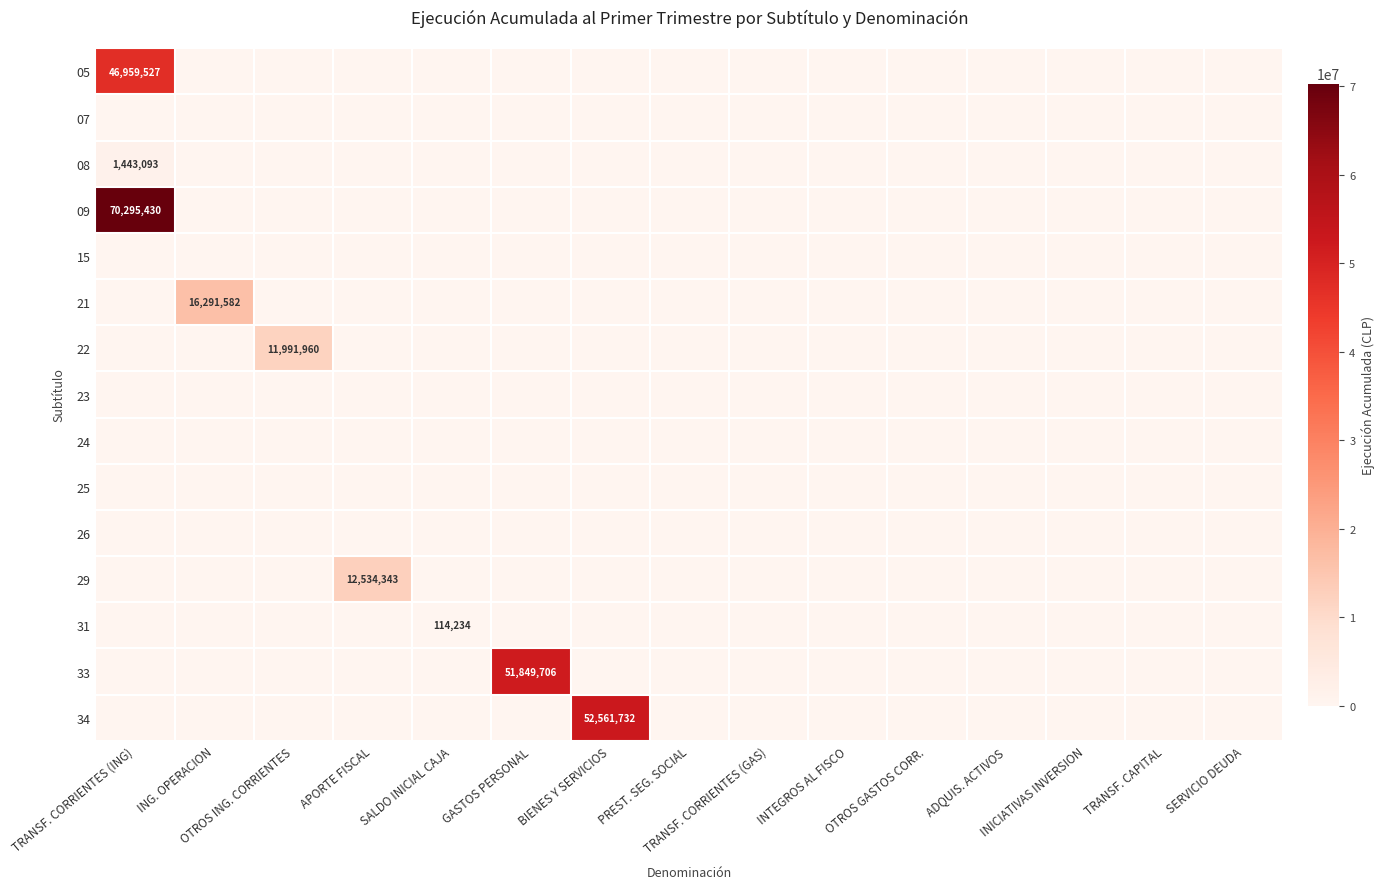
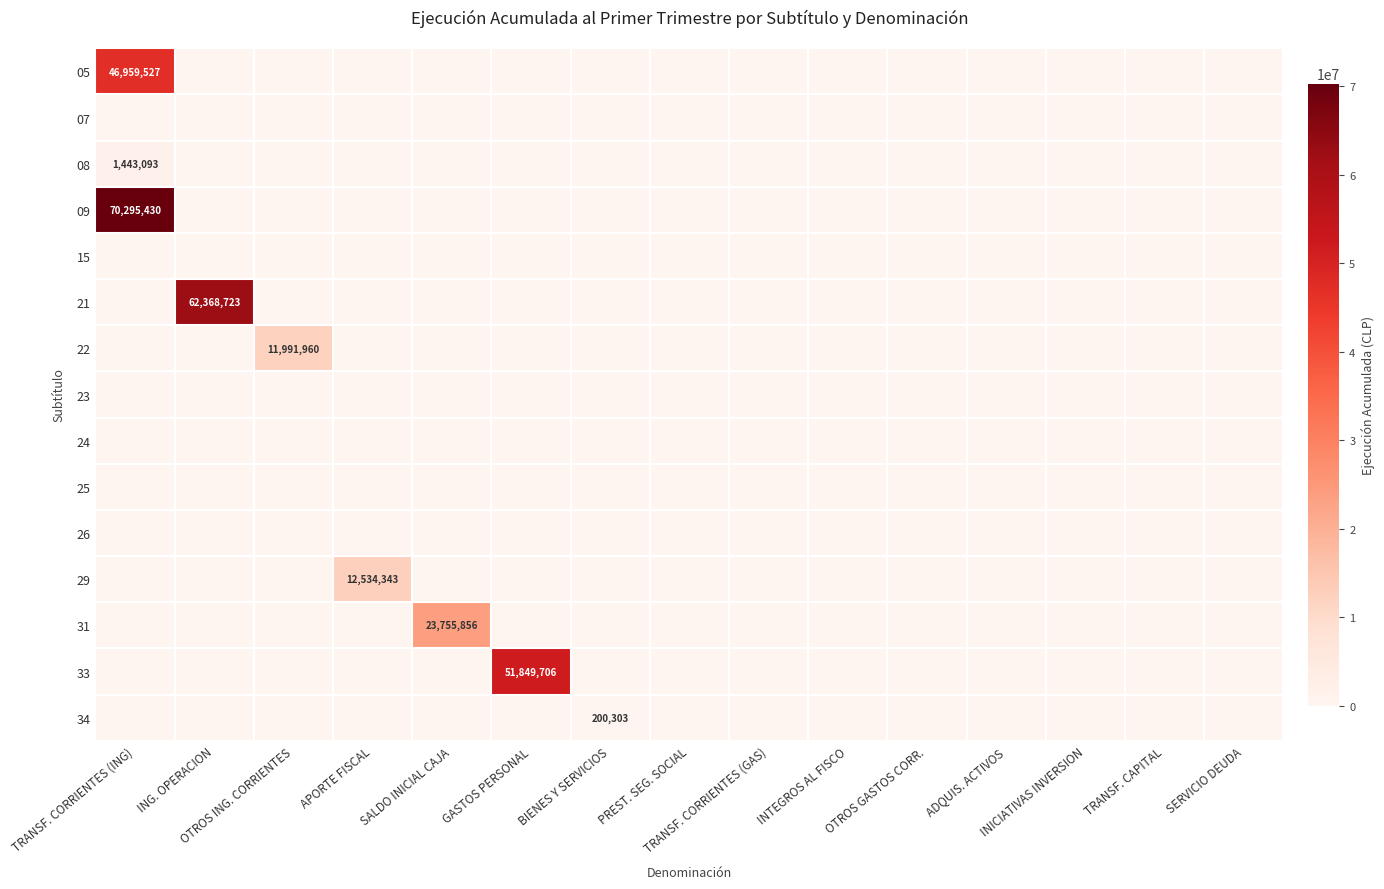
  {
    "05": {
      "TRANSF. CORRIENTES (ING)": "46,959,527"
    },
    "08": {
      "TRANSF. CORRIENTES (ING)": "1,443,093"
    },
    "09": {
      "TRANSF. CORRIENTES (ING)": "70,295,430"
    },
    "21": {
-     "ING. OPERACION": "16,291,582"
+     "ING. OPERACION": "62,368,723"
    },
    "22": {
      "OTROS ING. CORRIENTES": "11,991,960"
    },
    "29": {
      "APORTE FISCAL": "12,534,343"
    },
    "31": {
-     "SALDO INICIAL CAJA": "114,234"
+     "SALDO INICIAL CAJA": "23,755,856"
    },
    "33": {
      "GASTOS PERSONAL": "51,849,706"
    },
    "34": {
-     "BIENES Y SERVICIOS": "52,561,732"
+     "BIENES Y SERVICIOS": "200,303"
    }
  }
